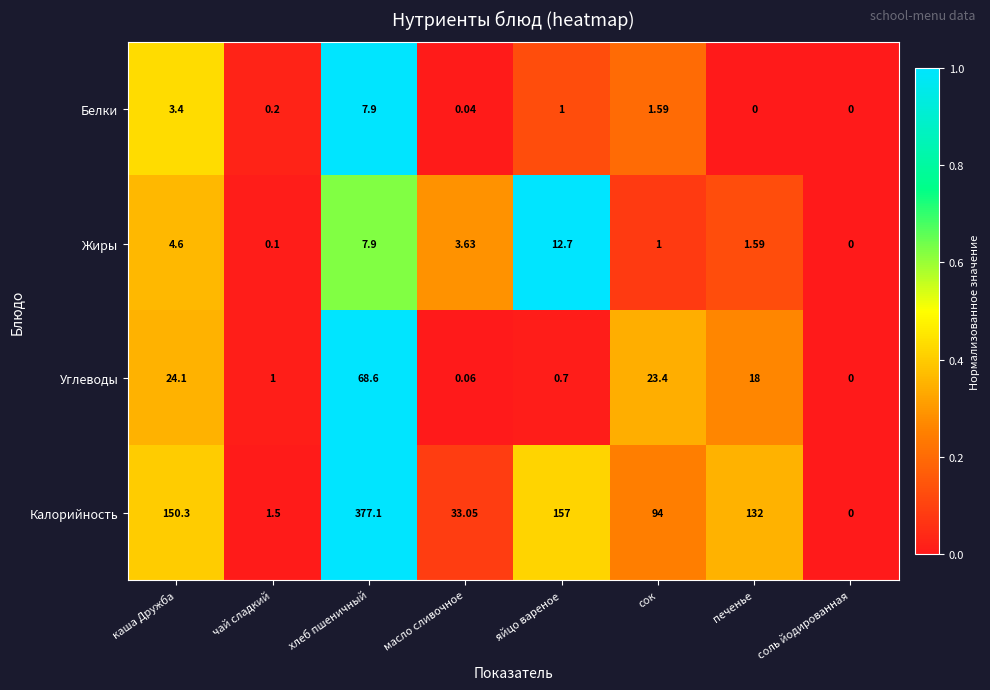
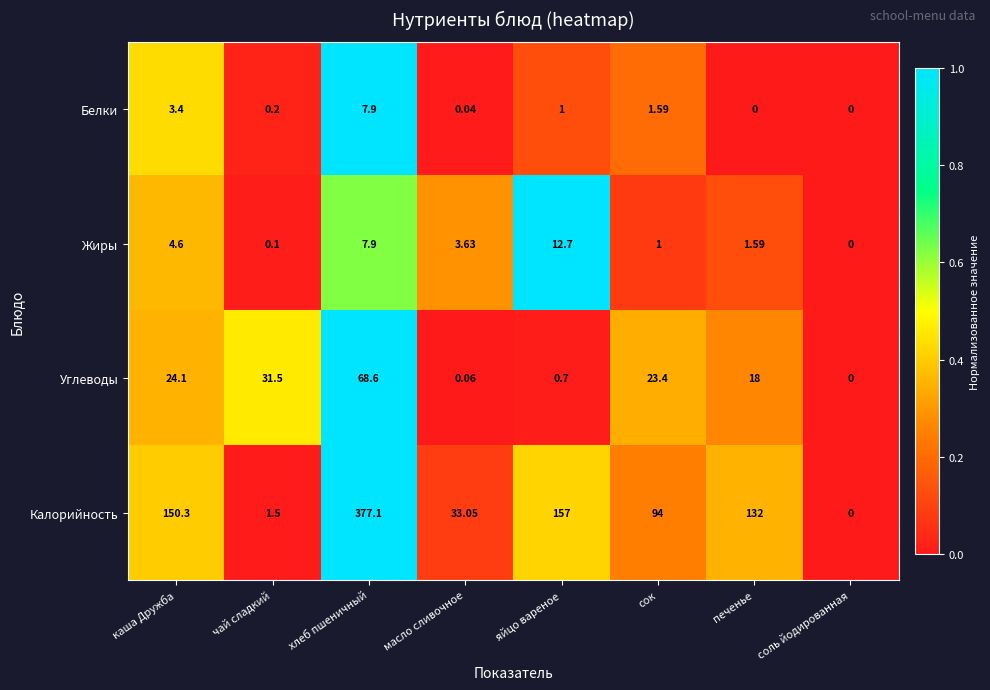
  {
    "Белки": {
      "каша Дружба": 3.4,
      "чай сладкий": 0.2,
      "хлеб пшеничный": 7.9,
      "масло сливочное": 0.04,
      "яйцо вареное": 1,
      "сок": 1.59,
      "печенье": 0,
      "соль йодированная": 0
    },
    "Жиры": {
      "каша Дружба": 4.6,
      "чай сладкий": 0.1,
      "хлеб пшеничный": 7.9,
      "масло сливочное": 3.63,
      "яйцо вареное": 12.7,
      "сок": 1,
      "печенье": 1.59,
      "соль йодированная": 0
    },
    "Углеводы": {
      "каша Дружба": 24.1,
-     "чай сладкий": 1,
+     "чай сладкий": 31.5,
      "хлеб пшеничный": 68.6,
      "масло сливочное": 0.06,
      "яйцо вареное": 0.7,
      "сок": 23.4,
      "печенье": 18,
      "соль йодированная": 0
    },
    "Калорийность": {
      "каша Дружба": 150.3,
      "чай сладкий": 1.5,
      "хлеб пшеничный": 377.1,
      "масло сливочное": 33.05,
      "яйцо вареное": 157,
      "сок": 94,
      "печенье": 132,
      "соль йодированная": 0
    }
  }
